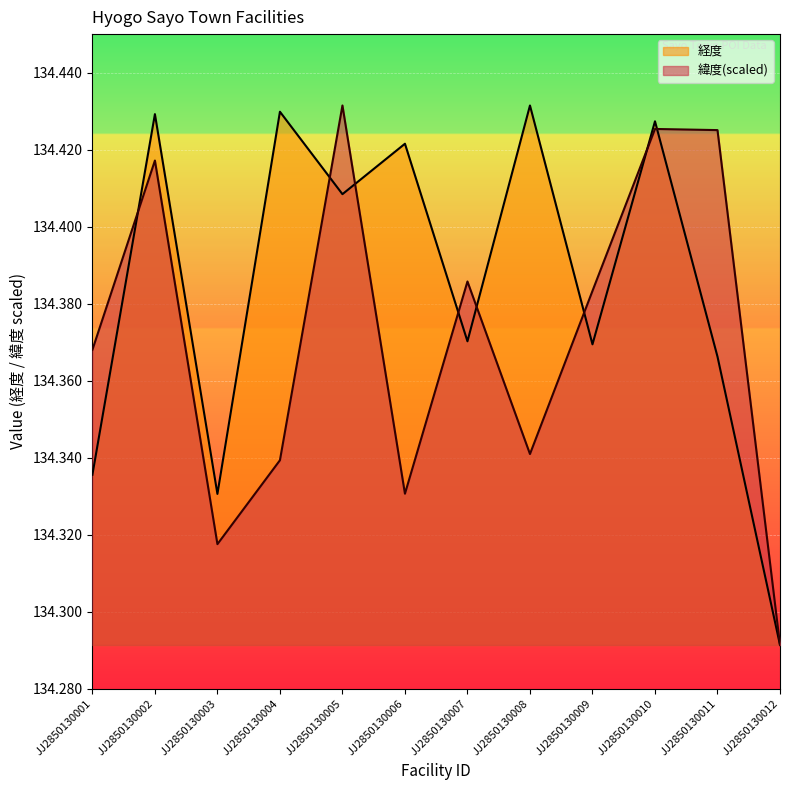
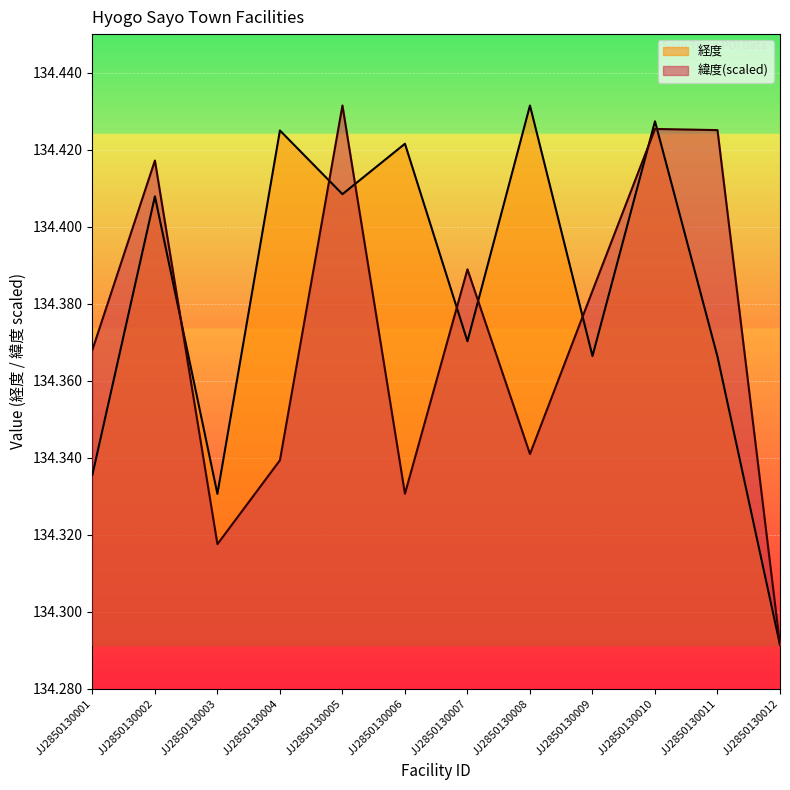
  {
    "経度": {
      "JJ2850130001": 134.336,
-     "JJ2850130002": 134.429,
+     "JJ2850130002": 134.408,
      "JJ2850130003": 134.331,
-     "JJ2850130004": 134.430,
+     "JJ2850130004": 134.425,
      "JJ2850130005": 134.408,
      "JJ2850130006": 134.422,
      "JJ2850130007": 134.370,
      "JJ2850130008": 134.431,
-     "JJ2850130009": 134.369,
+     "JJ2850130009": 134.366,
      "JJ2850130010": 134.427,
      "JJ2850130011": 134.366
    },
    "緯度(scaled)": {
      "JJ2850130001": 134.368,
      "JJ2850130002": 134.417,
      "JJ2850130003": 134.318,
      "JJ2850130004": 134.339,
      "JJ2850130005": 134.431,
      "JJ2850130006": 134.331,
-     "JJ2850130007": 134.386,
+     "JJ2850130007": 134.389,
      "JJ2850130008": 134.341,
      "JJ2850130009": 134.383,
      "JJ2850130010": 134.425,
      "JJ2850130011": 134.425
    }
  }
